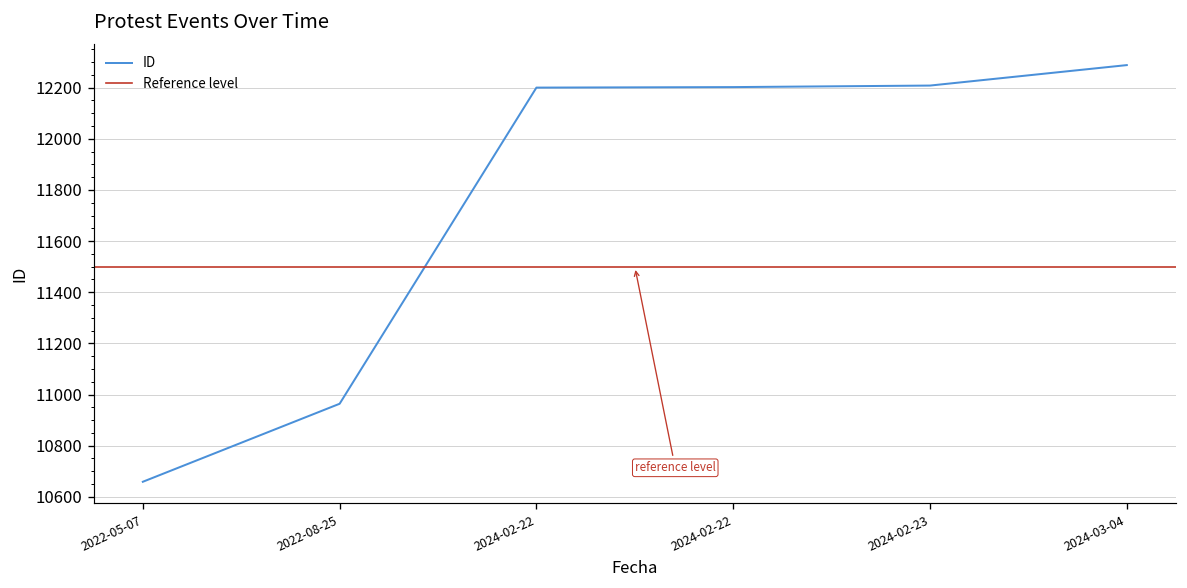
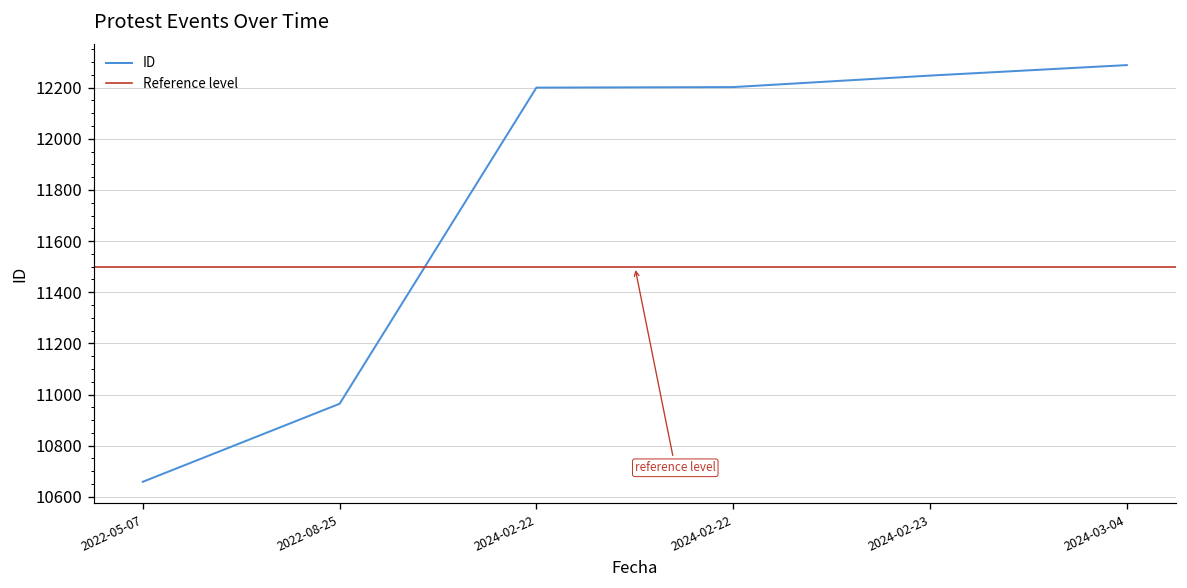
  {
    "2022-05-07": 10660,
    "2022-08-25": 10960,
-   "2024-02-23": 12210,
+   "2024-02-23": 12250,
    "2024-03-04": 12290
  }
